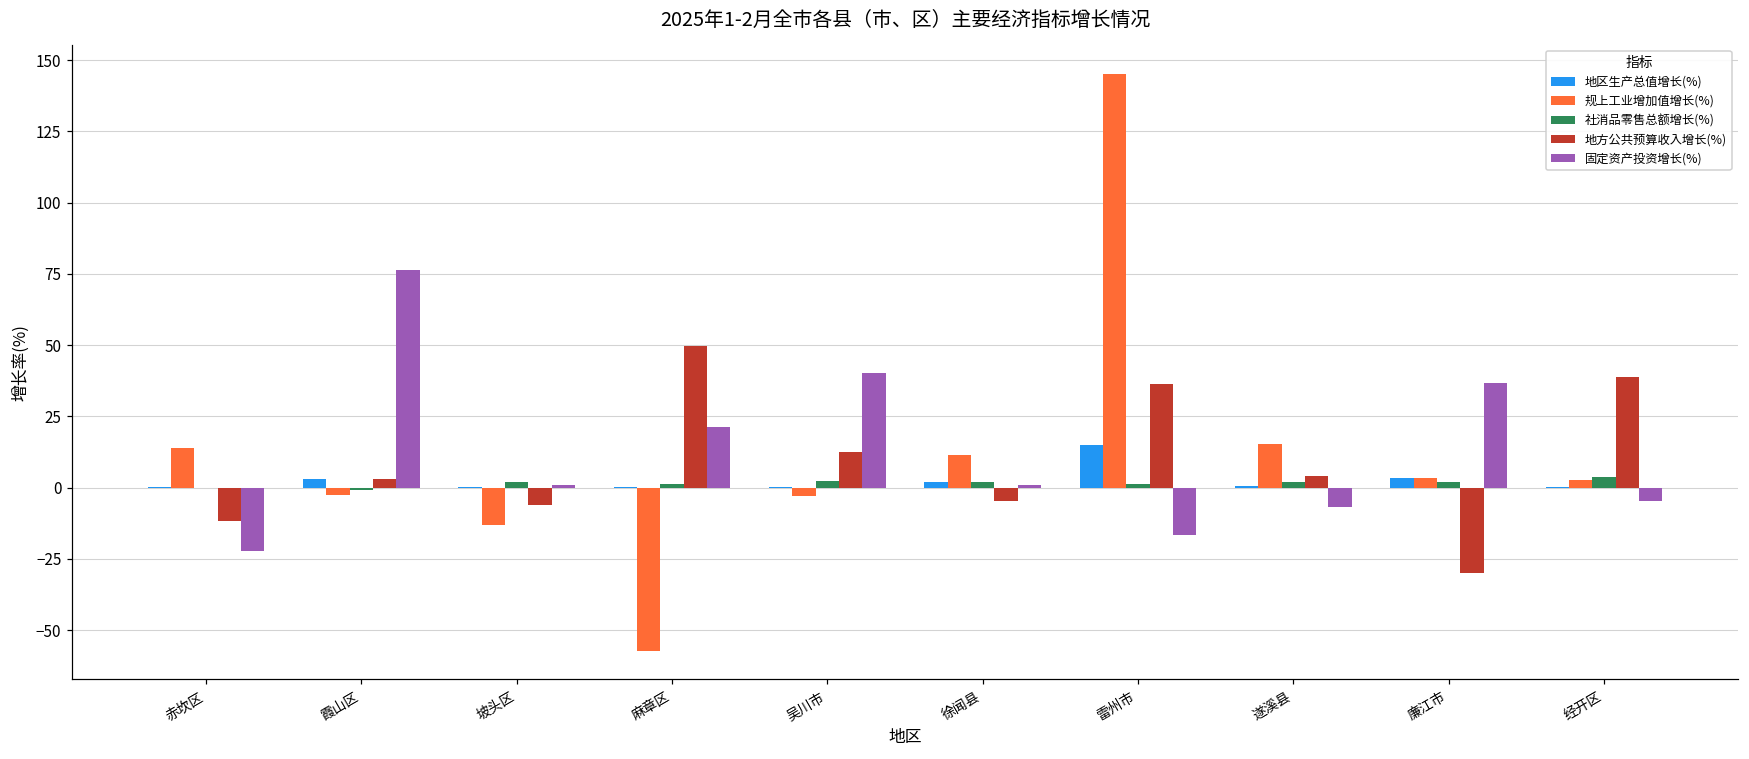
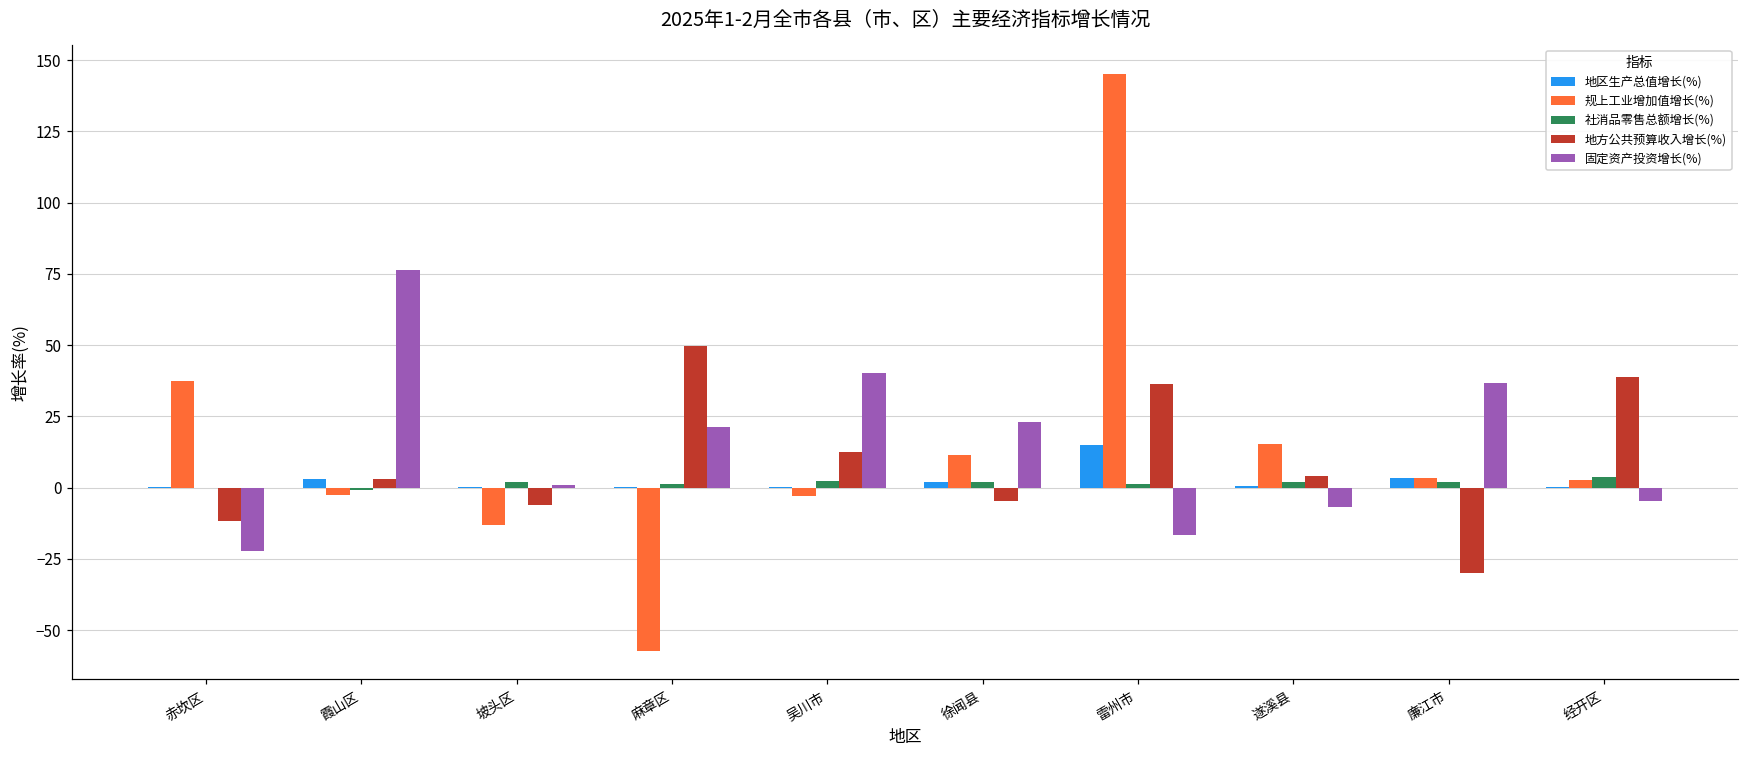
  {
    "地区生产总值增长(%)": {
      "霞山区": 3,
      "徐闻县": 2,
      "雷州市": 15,
      "廉江市": 3
    },
    "规上工业增加值增长(%)": {
-     "赤坎区": 14,
+     "赤坎区": 37,
      "霞山区": -3,
      "坡头区": -13,
      "麻章区": -57,
      "吴川市": -3,
      "徐闻县": 12,
      "雷州市": 145,
      "遂溪县": 15,
      "廉江市": 3,
      "经开区": 3
    },
    "社消品零售总额增长(%)": {
      "霞山区": -1,
      "坡头区": 2,
      "麻章区": 1,
      "吴川市": 2,
      "徐闻县": 2,
      "雷州市": 1,
      "遂溪县": 2,
      "廉江市": 2,
      "经开区": 4
    },
    "地方公共预算收入增长(%)": {
      "赤坎区": -12,
      "霞山区": 3,
      "坡头区": -6,
      "麻章区": 50,
      "吴川市": 12,
      "徐闻县": -5,
      "雷州市": 36,
      "遂溪县": 4,
      "廉江市": -30,
      "经开区": 39
    },
    "固定资产投资增长(%)": {
      "赤坎区": -22,
      "霞山区": 76,
      "坡头区": 1,
      "麻章区": 21,
      "吴川市": 40,
-     "徐闻县": 1,
+     "徐闻县": 23,
      "雷州市": -17,
      "遂溪县": -7,
      "廉江市": 37,
      "经开区": -5
    }
  }
